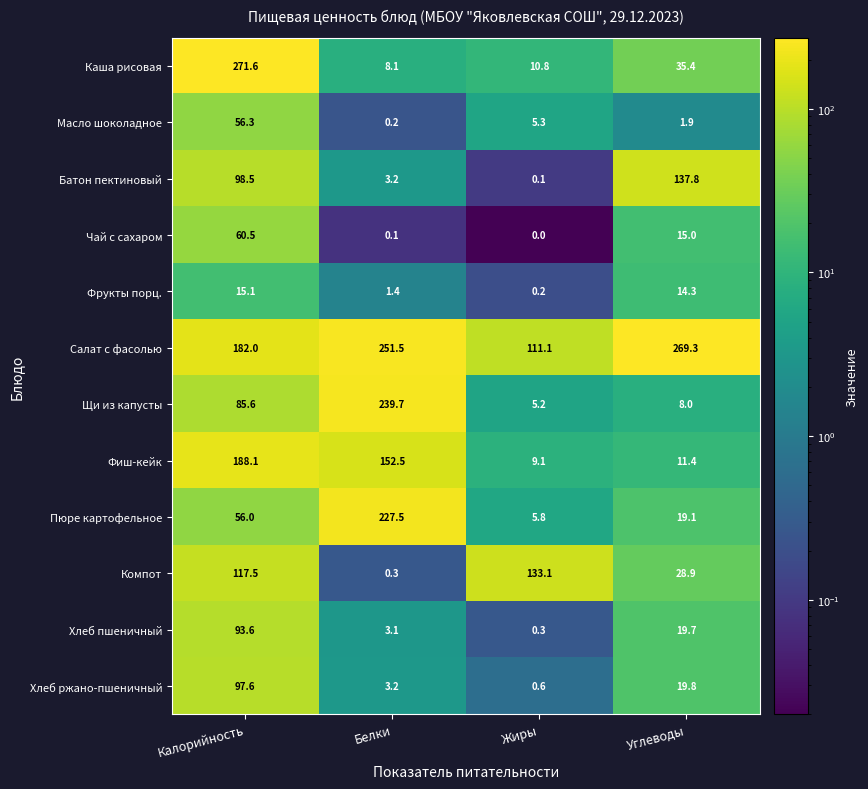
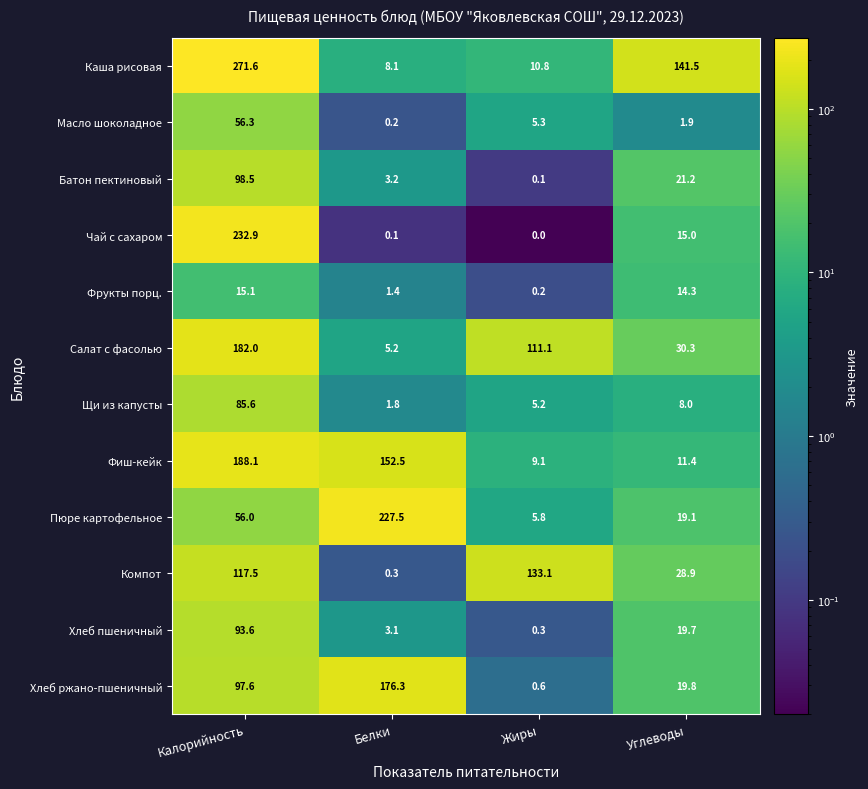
  {
    "Каша рисовая": {
      "Калорийность": 271.6,
      "Белки": 8.1,
      "Жиры": 10.8,
-     "Углеводы": 35.4
+     "Углеводы": 141.5
    },
    "Масло шоколадное": {
      "Калорийность": 56.3,
      "Белки": 0.2,
      "Жиры": 5.3,
      "Углеводы": 1.9
    },
    "Батон пектиновый": {
      "Калорийность": 98.5,
      "Белки": 3.2,
      "Жиры": 0.1,
-     "Углеводы": 137.8
+     "Углеводы": 21.2
    },
    "Чай с сахаром": {
-     "Калорийность": 60.5,
+     "Калорийность": 232.9,
      "Белки": 0.1,
      "Жиры": 0.0,
      "Углеводы": 15.0
    },
    "Фрукты порц.": {
      "Калорийность": 15.1,
      "Белки": 1.4,
      "Жиры": 0.2,
      "Углеводы": 14.3
    },
    "Салат с фасолью": {
      "Калорийность": 182.0,
-     "Белки": 251.5,
+     "Белки": 5.2,
      "Жиры": 111.1,
-     "Углеводы": 269.3
+     "Углеводы": 30.3
    },
    "Щи из капусты": {
      "Калорийность": 85.6,
-     "Белки": 239.7,
+     "Белки": 1.8,
      "Жиры": 5.2,
      "Углеводы": 8.0
    },
    "Фиш-кейк": {
      "Калорийность": 188.1,
      "Белки": 152.5,
      "Жиры": 9.1,
      "Углеводы": 11.4
    },
    "Пюре картофельное": {
      "Калорийность": 56.0,
      "Белки": 227.5,
      "Жиры": 5.8,
      "Углеводы": 19.1
    },
    "Компот": {
      "Калорийность": 117.5,
      "Белки": 0.3,
      "Жиры": 133.1,
      "Углеводы": 28.9
    },
    "Хлеб пшеничный": {
      "Калорийность": 93.6,
      "Белки": 3.1,
      "Жиры": 0.3,
      "Углеводы": 19.7
    },
    "Хлеб ржано-пшеничный": {
      "Калорийность": 97.6,
-     "Белки": 3.2,
+     "Белки": 176.3,
      "Жиры": 0.6,
      "Углеводы": 19.8
    }
  }
